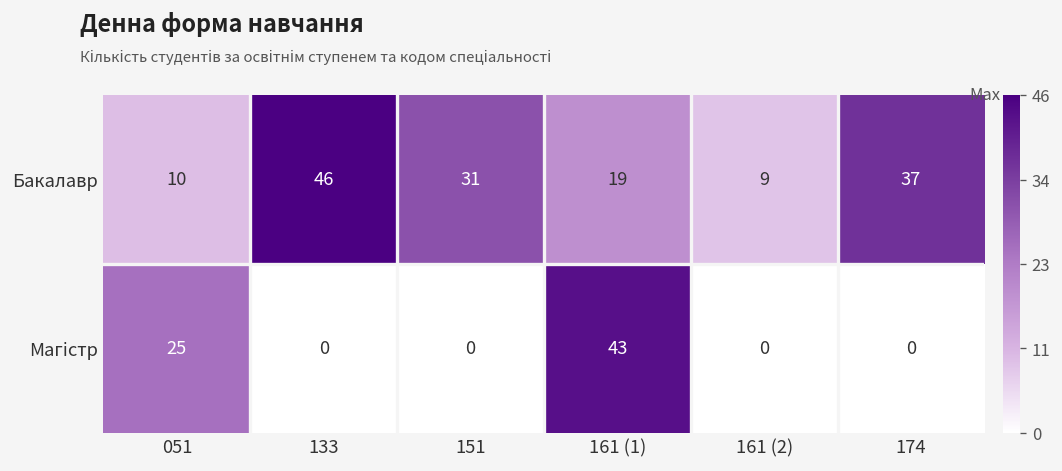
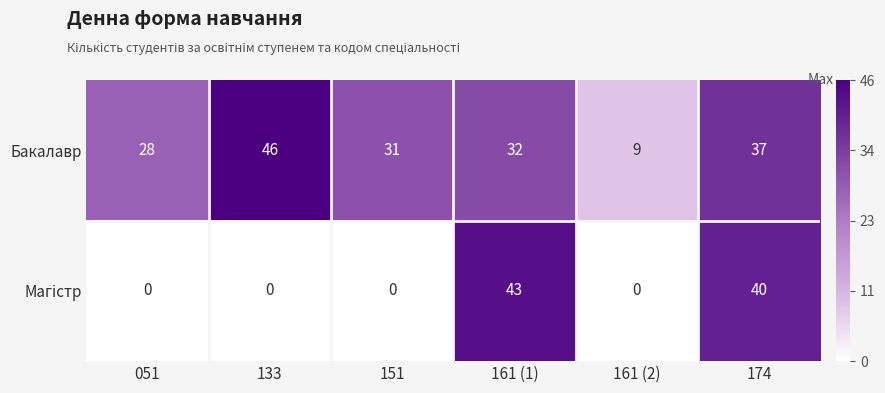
  {
    "Бакалавр": {
-     "051": 10,
+     "051": 28,
      "133": 46,
      "151": 31,
-     "161 (1)": 19,
+     "161 (1)": 32,
      "161 (2)": 9
    },
    "Магістр": {
-     "051": 25,
+     "051": 0,
      "133": 0,
      "151": 0,
      "161 (1)": 43,
      "161 (2)": 0,
-     "174": 0
+     "174": 40
    }
  }
